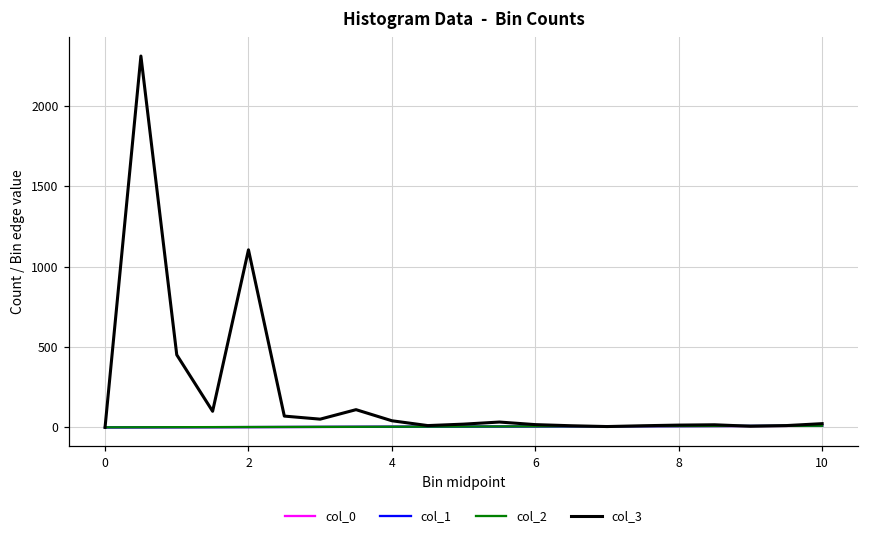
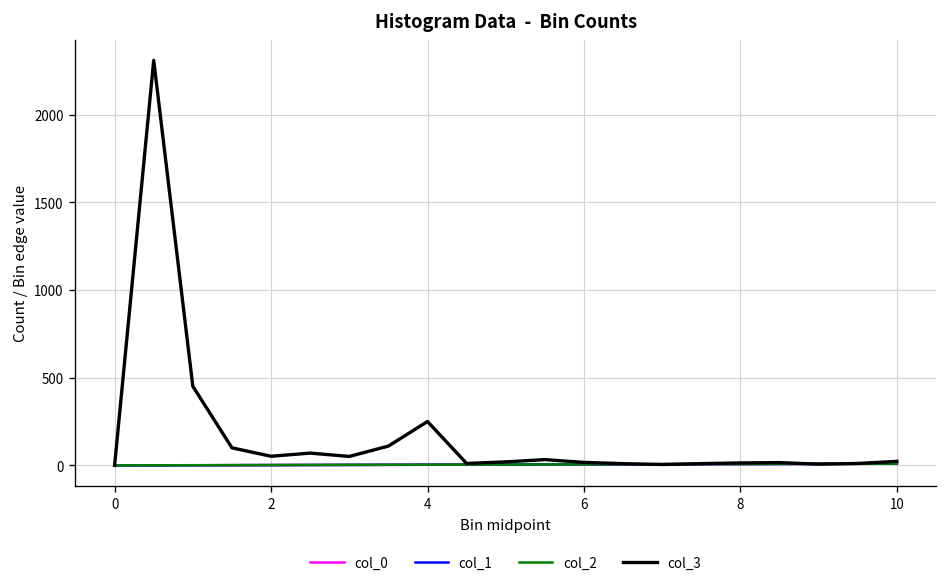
  {
    "col_3": {
-     "2": 1100,
-     "4": 40
+     "2": 50,
+     "4": 250
    }
  }
